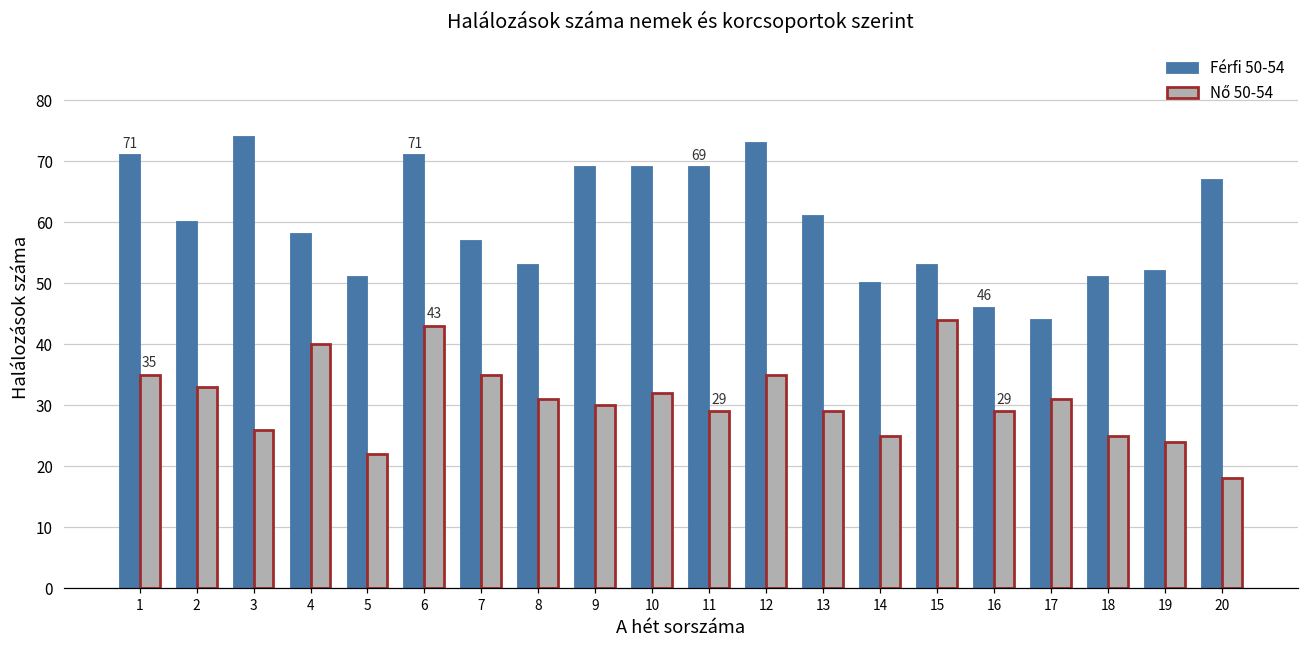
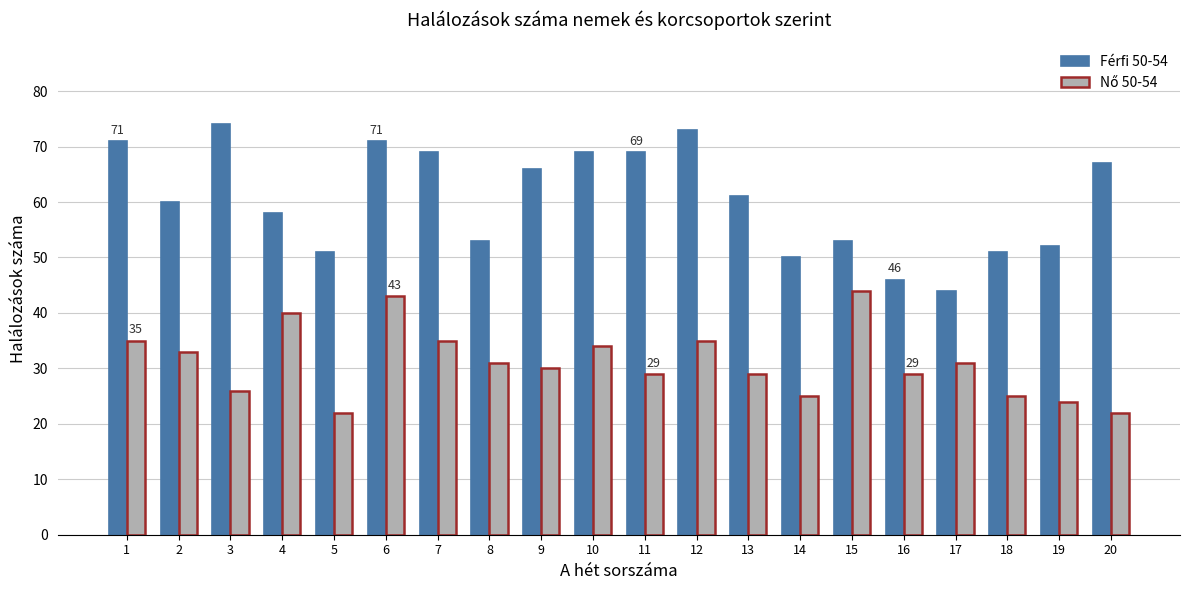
  {
    "Férfi 50-54": {
      "2": 60,
      "3": 74,
      "4": 58,
      "5": 51,
-     "7": 57,
+     "7": 69,
      "8": 53,
-     "9": 69,
+     "9": 66,
      "10": 69,
      "12": 73,
      "13": 61,
      "14": 50,
      "15": 53,
      "17": 44,
      "18": 51,
      "19": 52,
      "20": 67
    },
    "Nő 50-54": {
      "2": 33,
      "3": 26,
      "4": 40,
      "5": 22,
      "7": 35,
      "8": 31,
      "9": 30,
-     "10": 32,
+     "10": 34,
      "12": 35,
      "13": 29,
      "14": 25,
      "15": 44,
      "17": 31,
      "18": 25,
      "19": 24,
-     "20": 18
+     "20": 22
    }
  }
